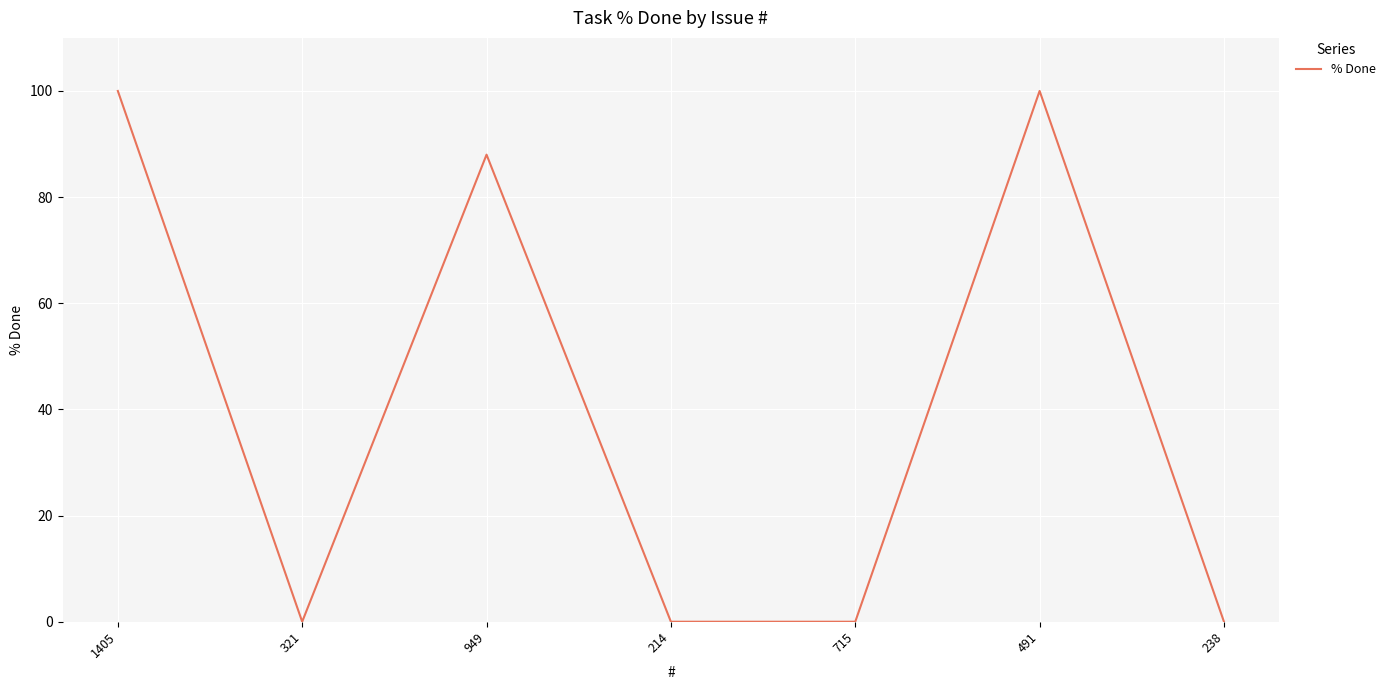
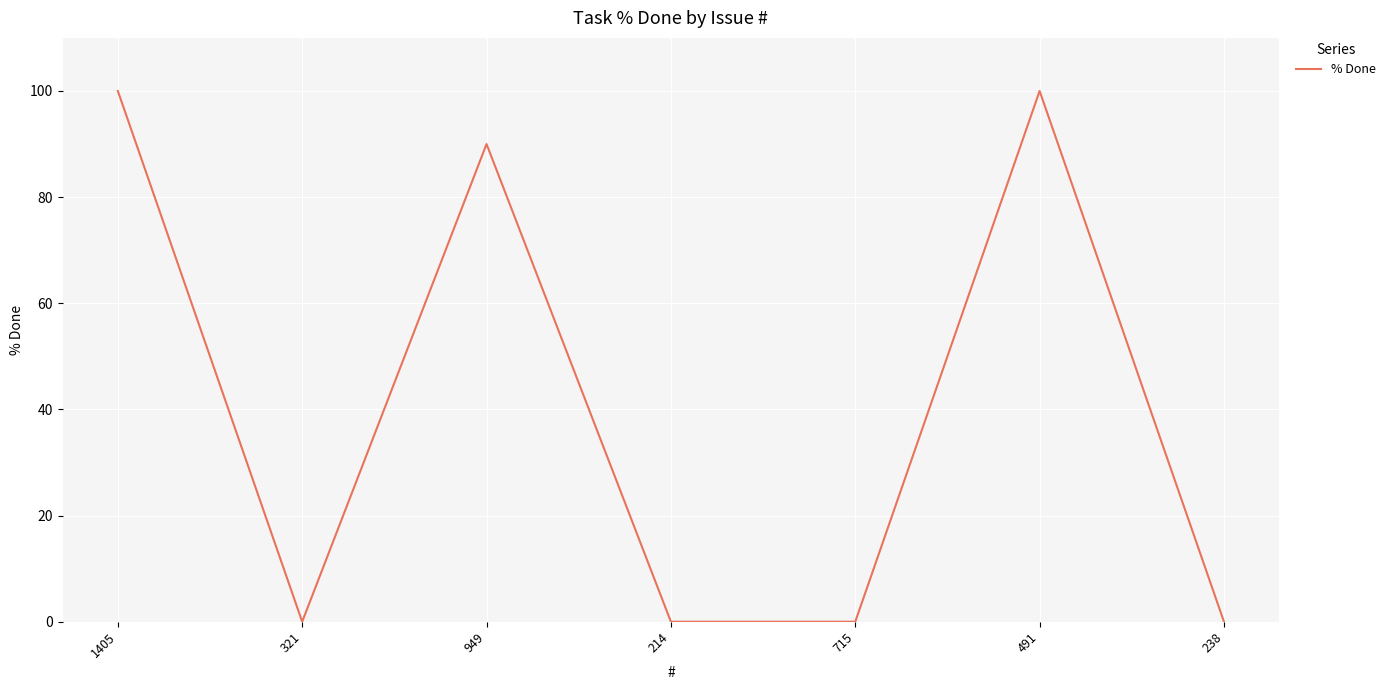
  {
    "1405": 100,
    "321": 0,
-   "949": 88,
+   "949": 90,
    "214": 0,
    "715": 0,
    "491": 100,
    "238": 0
  }
